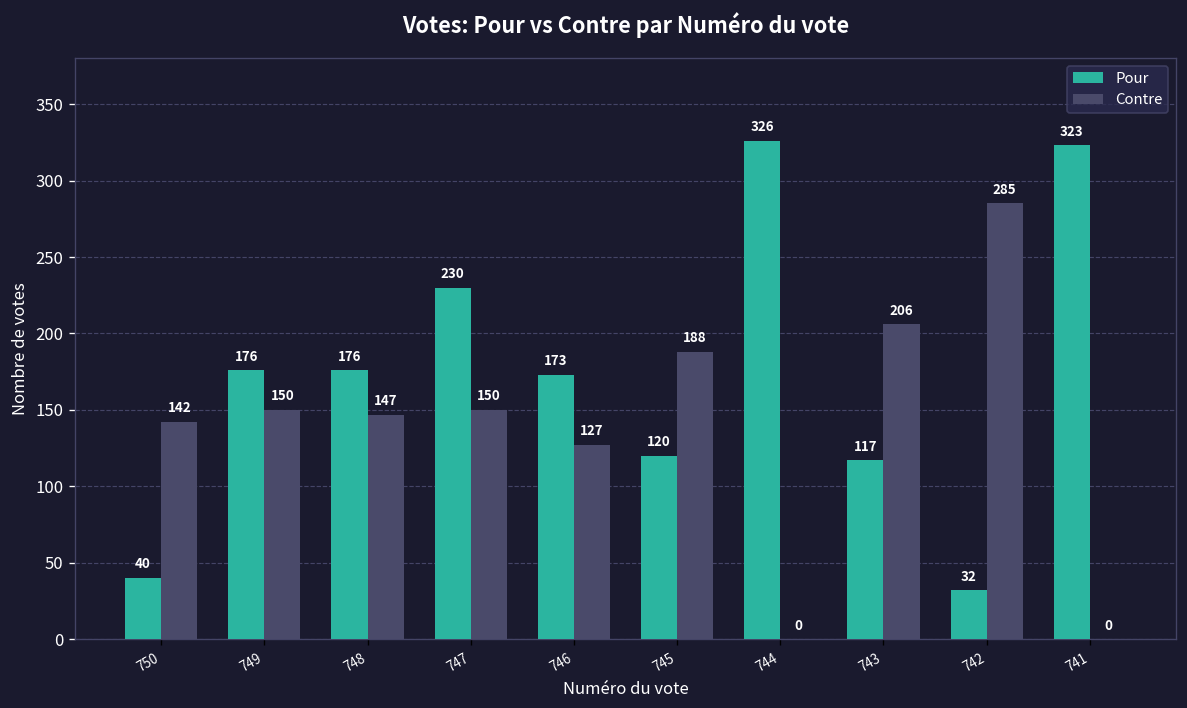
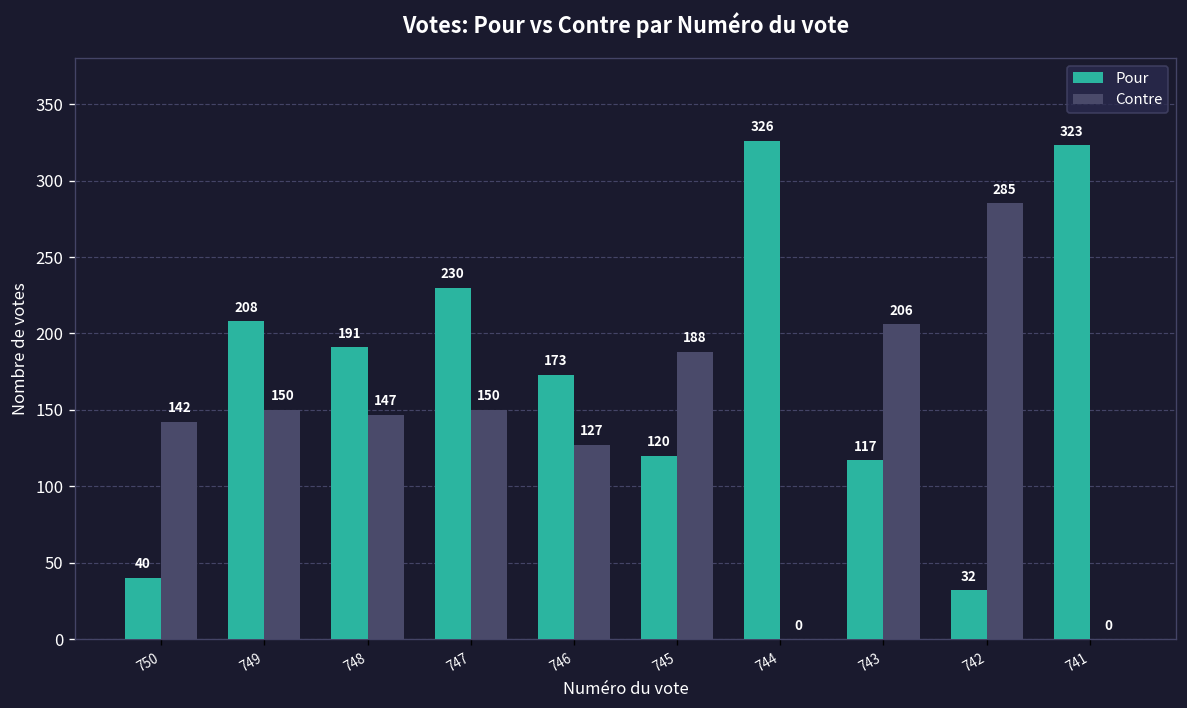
  {
    "Pour": {
      "750": 40,
-     "749": 176,
-     "748": 176,
+     "749": 208,
+     "748": 191,
      "747": 230,
      "746": 173,
      "745": 120,
      "744": 326,
      "743": 117,
      "742": 32,
      "741": 323
    },
    "Contre": {
      "750": 142,
      "749": 150,
      "748": 147,
      "747": 150,
      "746": 127,
      "745": 188,
      "744": 0,
      "743": 206,
      "742": 285,
      "741": 0
    }
  }
